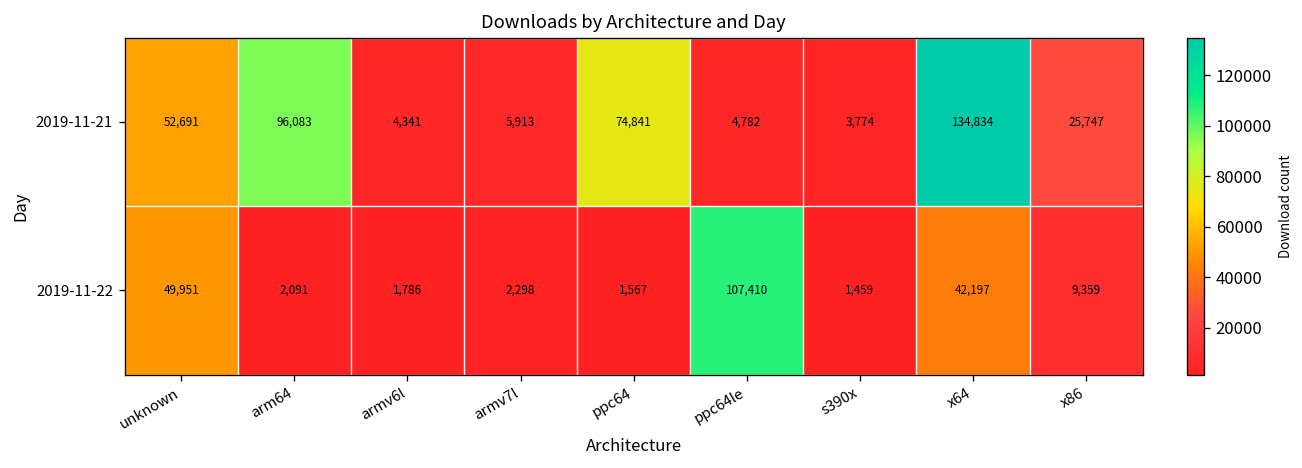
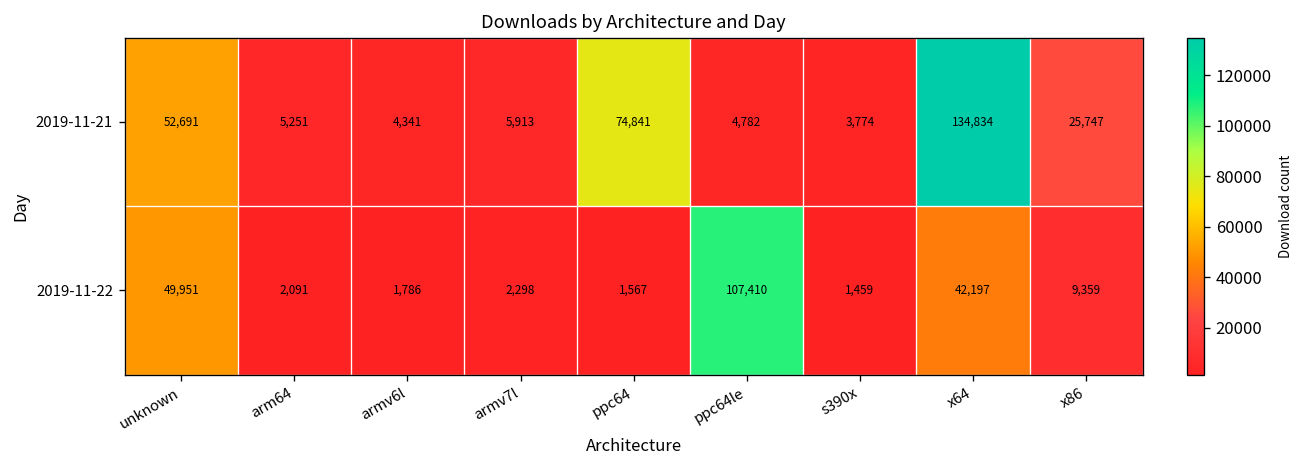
  {
    "2019-11-21": {
      "unknown": "52,691",
-     "arm64": "96,083",
+     "arm64": "5,251",
      "armv6l": "4,341",
      "armv7l": "5,913",
      "ppc64": "74,841",
      "ppc64le": "4,782",
      "s390x": "3,774",
      "x64": "134,834",
      "x86": "25,747"
    },
    "2019-11-22": {
      "unknown": "49,951",
      "arm64": "2,091",
      "armv6l": "1,786",
      "armv7l": "2,298",
      "ppc64": "1,567",
      "ppc64le": "107,410",
      "s390x": "1,459",
      "x64": "42,197",
      "x86": "9,359"
    }
  }
